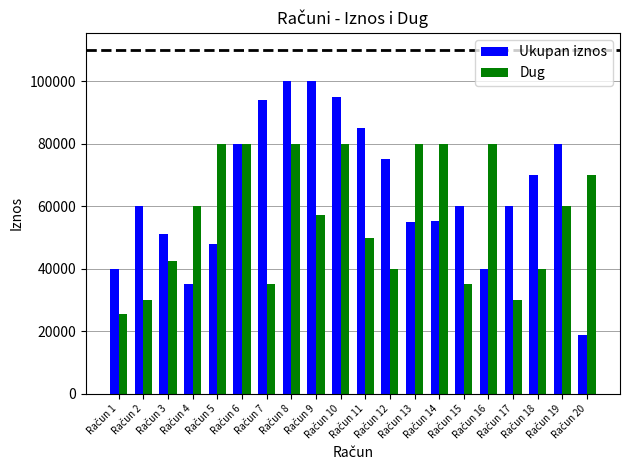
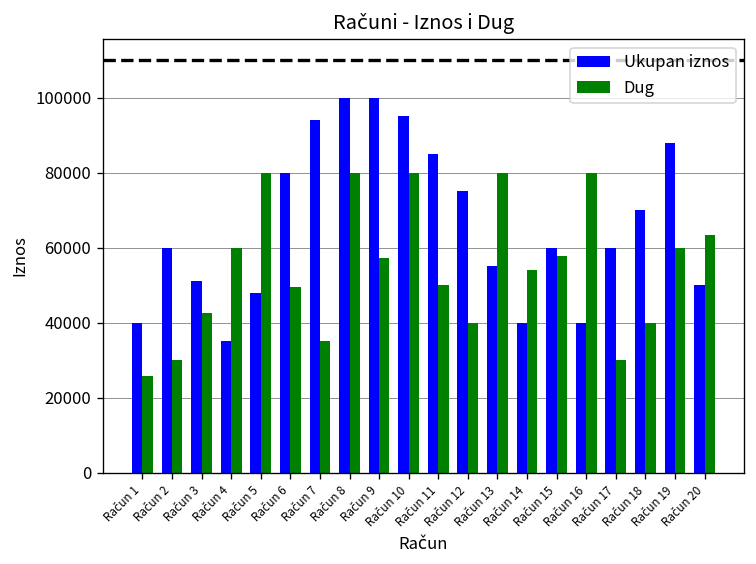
  {
    "Ukupan iznos": {
      "Račun 1": 40000,
      "Račun 2": 60000,
      "Račun 3": 51000,
      "Račun 4": 35000,
      "Račun 5": 48000,
      "Račun 6": 80000,
      "Račun 7": 94000,
      "Račun 8": 100000,
      "Račun 9": 100000,
      "Račun 10": 95000,
      "Račun 11": 85000,
      "Račun 12": 75000,
      "Račun 13": 55000,
-     "Račun 14": 55000,
+     "Račun 14": 40000,
      "Račun 15": 60000,
      "Račun 16": 40000,
      "Račun 17": 60000,
      "Račun 18": 70000,
-     "Račun 19": 80000,
-     "Račun 20": 19000
+     "Račun 19": 88000,
+     "Račun 20": 50000
    },
    "Dug": {
      "Račun 1": 26000,
      "Račun 2": 30000,
      "Račun 3": 43000,
      "Račun 4": 60000,
      "Račun 5": 80000,
-     "Račun 6": 80000,
+     "Račun 6": 50000,
      "Račun 7": 35000,
      "Račun 8": 80000,
      "Račun 9": 57000,
      "Račun 10": 80000,
      "Račun 11": 50000,
      "Račun 12": 40000,
      "Račun 13": 80000,
-     "Račun 14": 80000,
-     "Račun 15": 35000,
+     "Račun 14": 54000,
+     "Račun 15": 58000,
      "Račun 16": 80000,
      "Račun 17": 30000,
      "Račun 18": 40000,
      "Račun 19": 60000,
-     "Račun 20": 70000
+     "Račun 20": 63000
    }
  }
